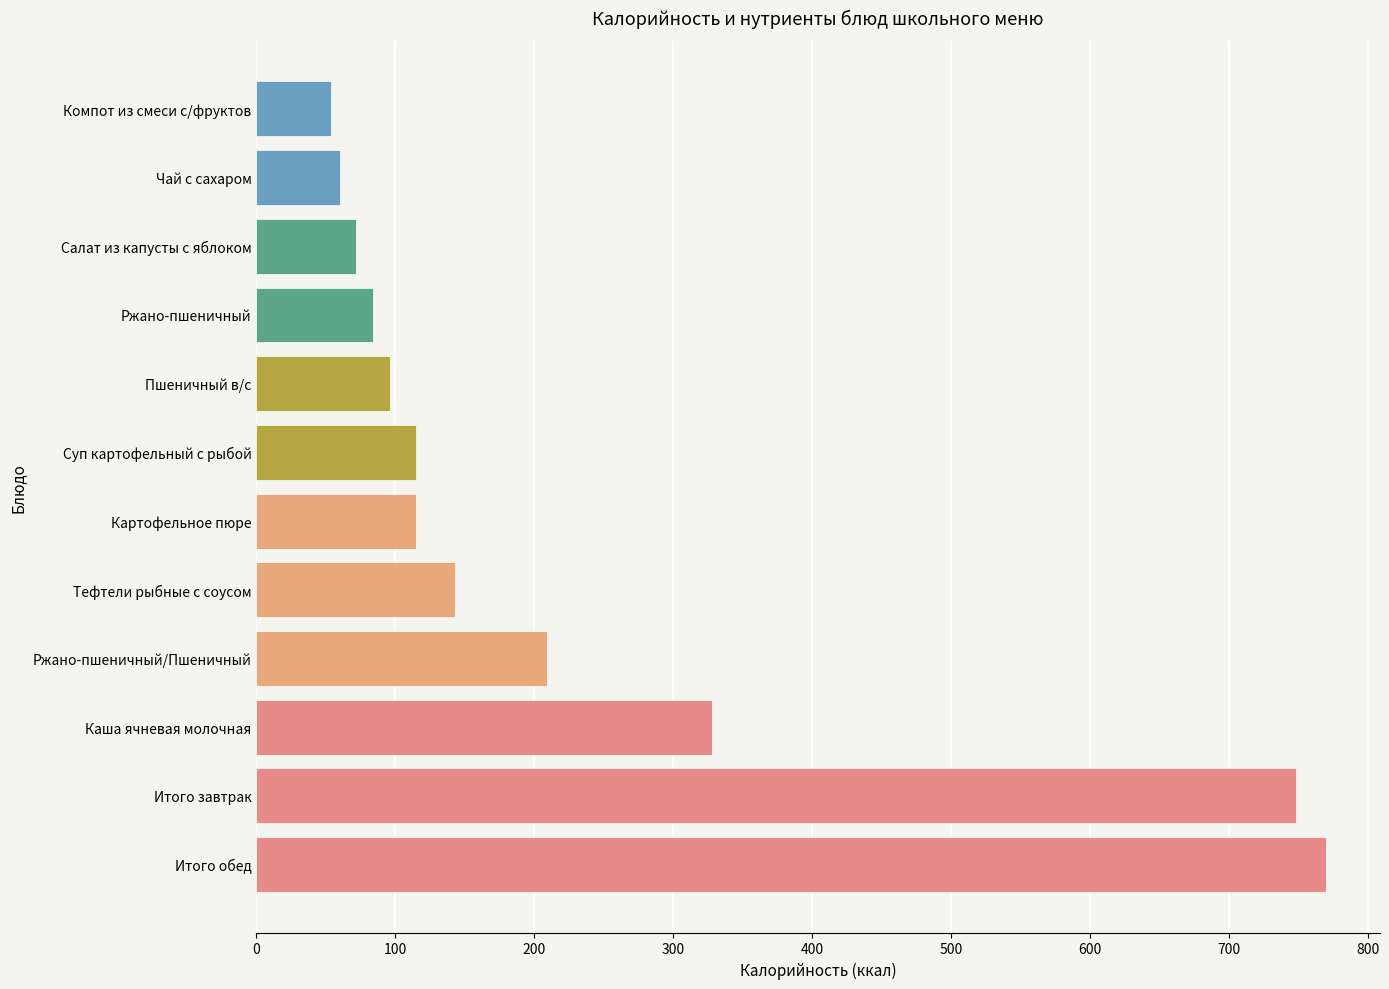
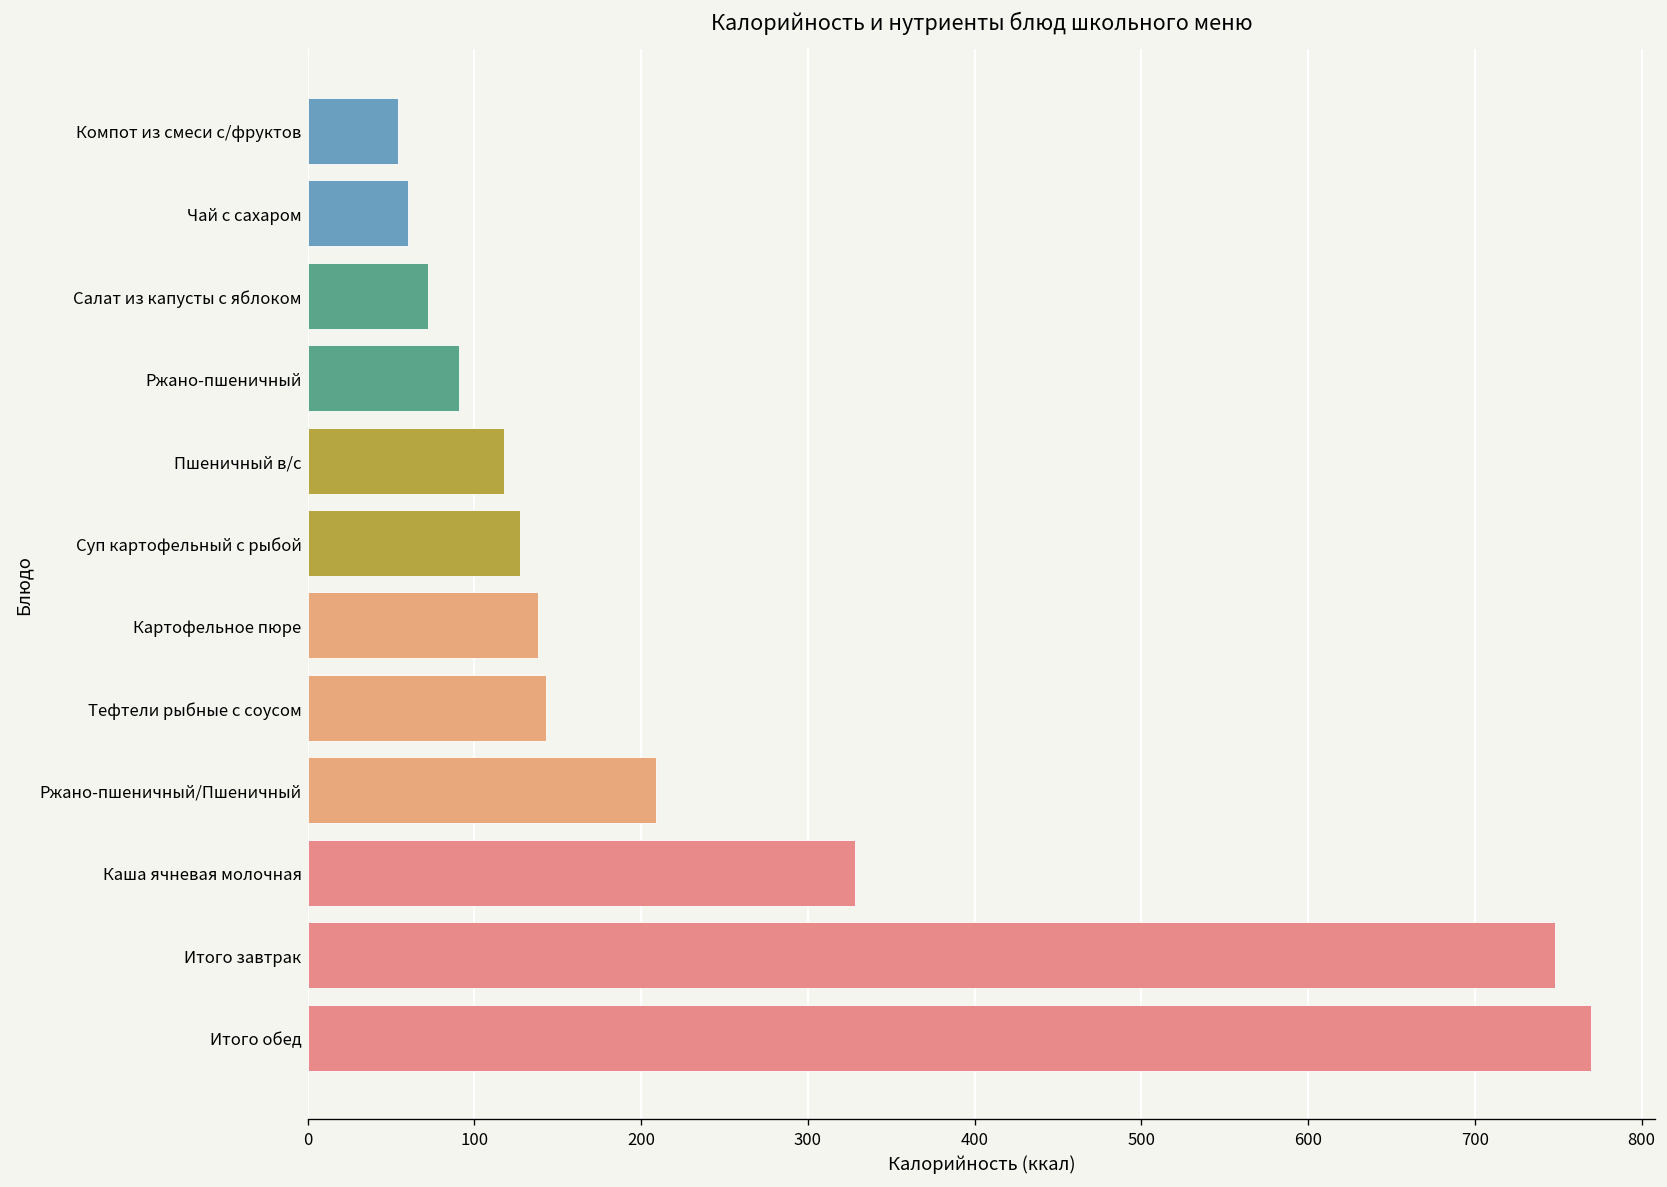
  {
    "Компот из смеси с/фруктов": 54,
    "Чай с сахаром": 60,
    "Салат из капусты с яблоком": 72,
-   "Ржано-пшеничный": 84,
-   "Пшеничный в/с": 96,
-   "Суп картофельный с рыбой": 115,
-   "Картофельное пюре": 115,
+   "Ржано-пшеничный": 91,
+   "Пшеничный в/с": 118,
+   "Суп картофельный с рыбой": 128,
+   "Картофельное пюре": 138,
    "Тефтели рыбные с соусом": 143,
    "Ржано-пшеничный/Пшеничный": 209,
    "Каша ячневая молочная": 328,
    "Итого завтрак": 748,
    "Итого обед": 770
  }
